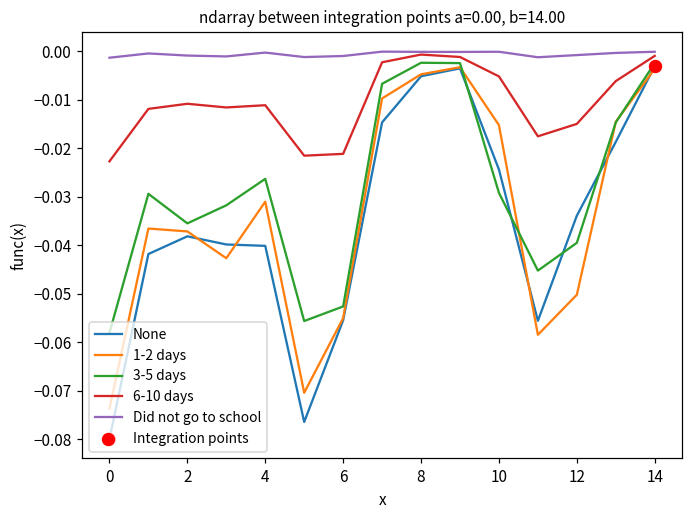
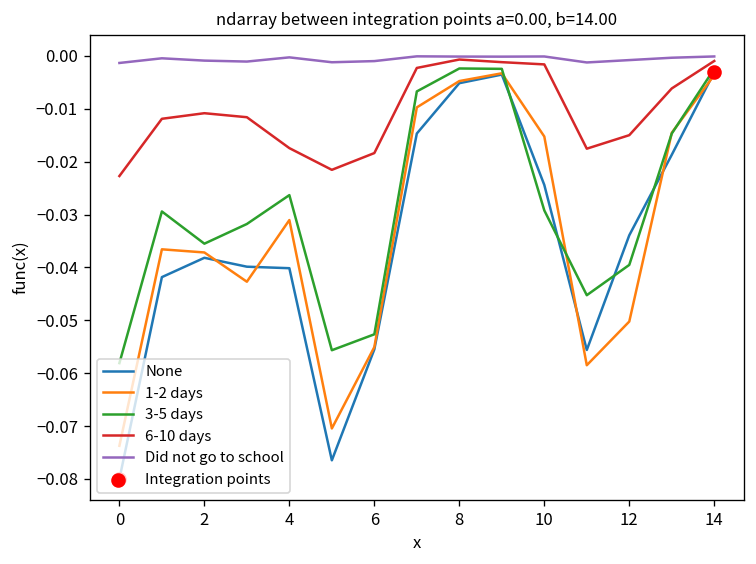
  {
    "None": {
      "2": -0.038,
      "4": -0.040,
      "10": -0.024,
      "12": -0.034
    },
    "1-2 days": {
      "2": -0.037,
      "4": -0.031,
      "10": -0.015,
      "12": -0.050
    },
    "3-5 days": {
      "2": -0.036,
      "4": -0.026,
      "6": -0.053,
      "8": -0.002,
      "10": -0.029,
      "12": -0.040,
      "14": -0.002
    },
    "6-10 days": {
      "0": -0.023,
      "2": -0.011,
-     "4": -0.011,
-     "6": -0.021,
-     "10": -0.005,
+     "4": -0.017,
+     "6": -0.018,
+     "10": -0.002,
      "12": -0.015,
      "14": -0.001
    },
    "Did not go to school": {
      "0": -0.001,
      "2": -0.001,
      "4": 0.000,
      "6": -0.001,
      "10": 0.000,
      "12": -0.001,
      "14": 0.000
    }
  }
